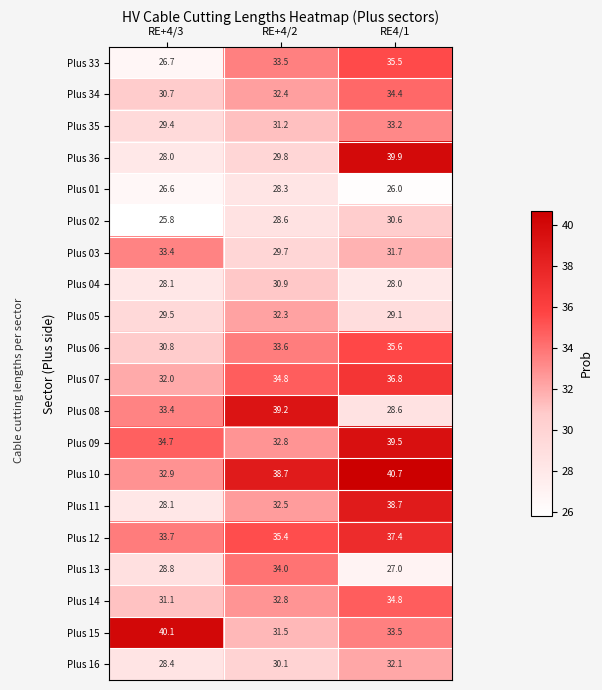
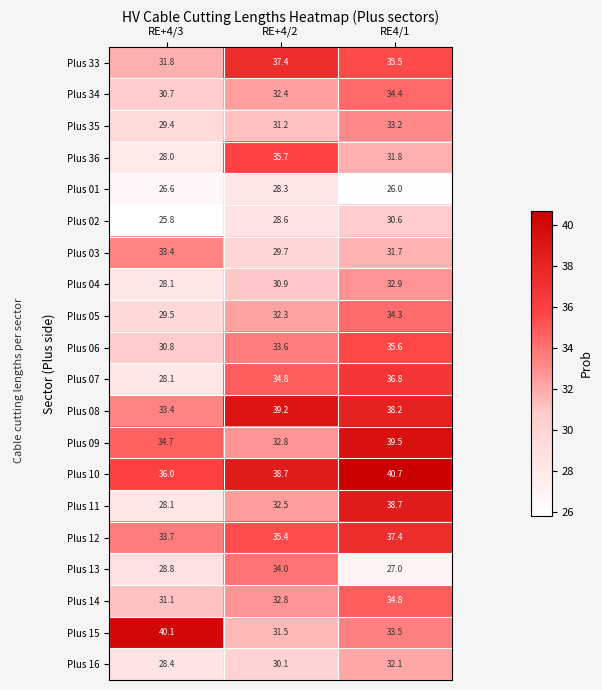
  {
    "Plus 33": {
-     "RE+4/3": 26.7,
-     "RE+4/2": 33.5,
+     "RE+4/3": 31.8,
+     "RE+4/2": 37.4,
      "RE4/1": 35.5
    },
    "Plus 34": {
      "RE+4/3": 30.7,
      "RE+4/2": 32.4,
      "RE4/1": 34.4
    },
    "Plus 35": {
      "RE+4/3": 29.4,
      "RE+4/2": 31.2,
      "RE4/1": 33.2
    },
    "Plus 36": {
      "RE+4/3": 28.0,
-     "RE+4/2": 29.8,
-     "RE4/1": 39.9
+     "RE+4/2": 35.7,
+     "RE4/1": 31.8
    },
    "Plus 01": {
      "RE+4/3": 26.6,
      "RE+4/2": 28.3,
      "RE4/1": 26.0
    },
    "Plus 02": {
      "RE+4/3": 25.8,
      "RE+4/2": 28.6,
      "RE4/1": 30.6
    },
    "Plus 03": {
      "RE+4/3": 33.4,
      "RE+4/2": 29.7,
      "RE4/1": 31.7
    },
    "Plus 04": {
      "RE+4/3": 28.1,
      "RE+4/2": 30.9,
-     "RE4/1": 28.0
+     "RE4/1": 32.9
    },
    "Plus 05": {
      "RE+4/3": 29.5,
      "RE+4/2": 32.3,
-     "RE4/1": 29.1
+     "RE4/1": 34.3
    },
    "Plus 06": {
      "RE+4/3": 30.8,
      "RE+4/2": 33.6,
      "RE4/1": 35.6
    },
    "Plus 07": {
-     "RE+4/3": 32.0,
+     "RE+4/3": 28.1,
      "RE+4/2": 34.8,
      "RE4/1": 36.8
    },
    "Plus 08": {
      "RE+4/3": 33.4,
      "RE+4/2": 39.2,
-     "RE4/1": 28.6
+     "RE4/1": 38.2
    },
    "Plus 09": {
      "RE+4/3": 34.7,
      "RE+4/2": 32.8,
      "RE4/1": 39.5
    },
    "Plus 10": {
-     "RE+4/3": 32.9,
+     "RE+4/3": 36.0,
      "RE+4/2": 38.7,
      "RE4/1": 40.7
    },
    "Plus 11": {
      "RE+4/3": 28.1,
      "RE+4/2": 32.5,
      "RE4/1": 38.7
    },
    "Plus 12": {
      "RE+4/3": 33.7,
      "RE+4/2": 35.4,
      "RE4/1": 37.4
    },
    "Plus 13": {
      "RE+4/3": 28.8,
      "RE+4/2": 34.0,
      "RE4/1": 27.0
    },
    "Plus 14": {
      "RE+4/3": 31.1,
      "RE+4/2": 32.8,
      "RE4/1": 34.8
    },
    "Plus 15": {
      "RE+4/3": 40.1,
      "RE+4/2": 31.5,
      "RE4/1": 33.5
    },
    "Plus 16": {
      "RE+4/3": 28.4,
      "RE+4/2": 30.1,
      "RE4/1": 32.1
    }
  }
